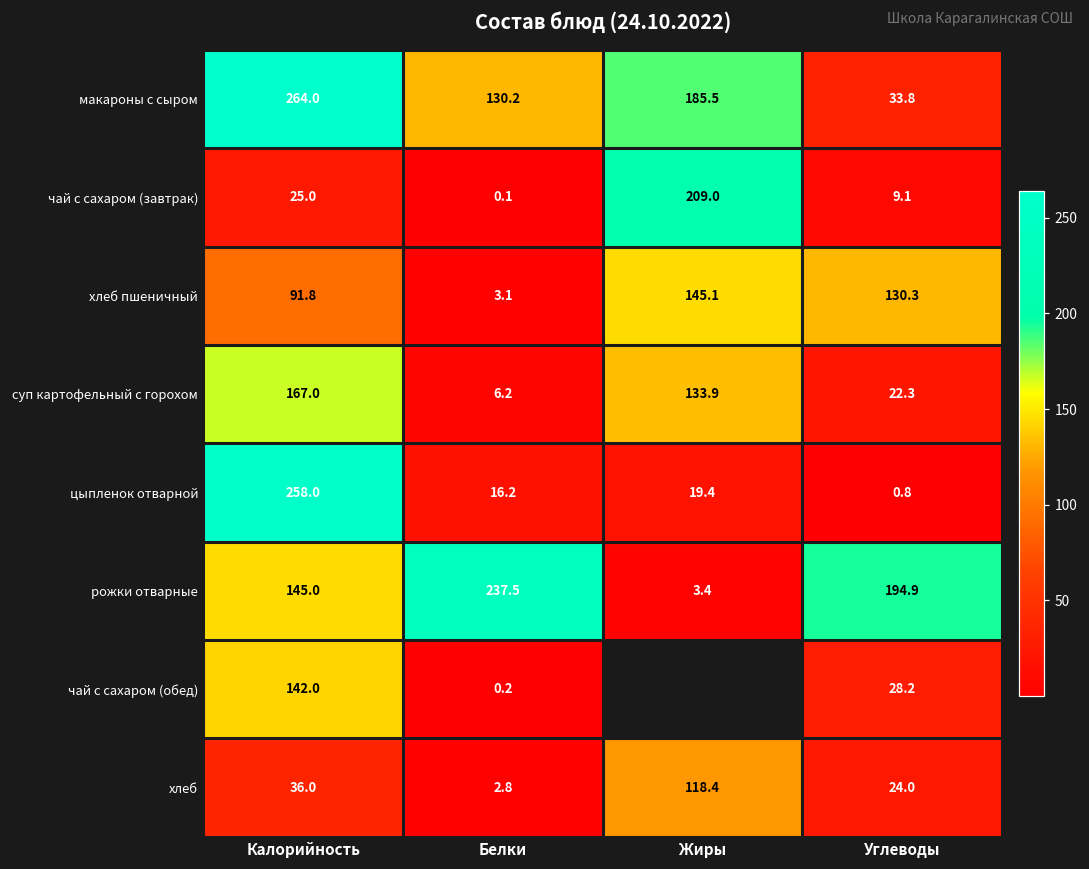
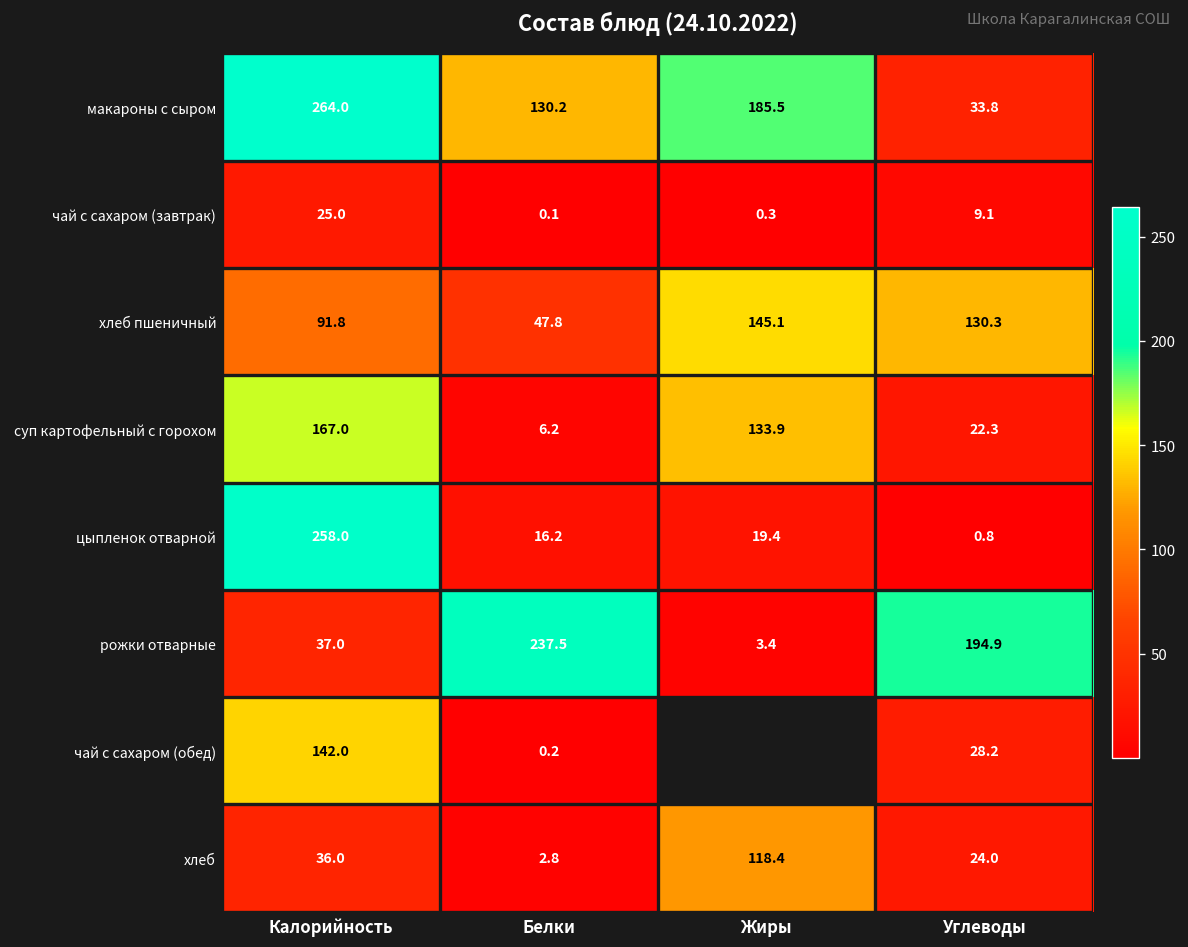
  {
    "макароны с сыром": {
      "Калорийность": 264.0,
      "Белки": 130.2,
      "Жиры": 185.5,
      "Углеводы": 33.8
    },
    "чай с сахаром (завтрак)": {
      "Калорийность": 25.0,
      "Белки": 0.1,
-     "Жиры": 209.0,
+     "Жиры": 0.3,
      "Углеводы": 9.1
    },
    "хлеб пшеничный": {
      "Калорийность": 91.8,
-     "Белки": 3.1,
+     "Белки": 47.8,
      "Жиры": 145.1,
      "Углеводы": 130.3
    },
    "суп картофельный с горохом": {
      "Калорийность": 167.0,
      "Белки": 6.2,
      "Жиры": 133.9,
      "Углеводы": 22.3
    },
    "цыпленок отварной": {
      "Калорийность": 258.0,
      "Белки": 16.2,
      "Жиры": 19.4,
      "Углеводы": 0.8
    },
    "рожки отварные": {
-     "Калорийность": 145.0,
+     "Калорийность": 37.0,
      "Белки": 237.5,
      "Жиры": 3.4,
      "Углеводы": 194.9
    },
    "чай с сахаром (обед)": {
      "Калорийность": 142.0,
      "Белки": 0.2,
      "Углеводы": 28.2
    },
    "хлеб": {
      "Калорийность": 36.0,
      "Белки": 2.8,
      "Жиры": 118.4,
      "Углеводы": 24.0
    }
  }
